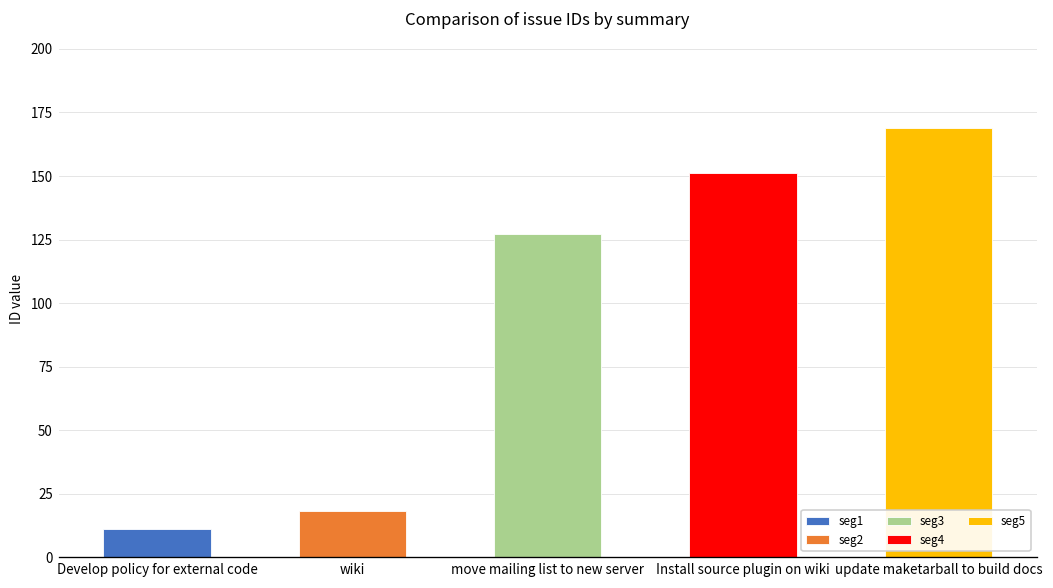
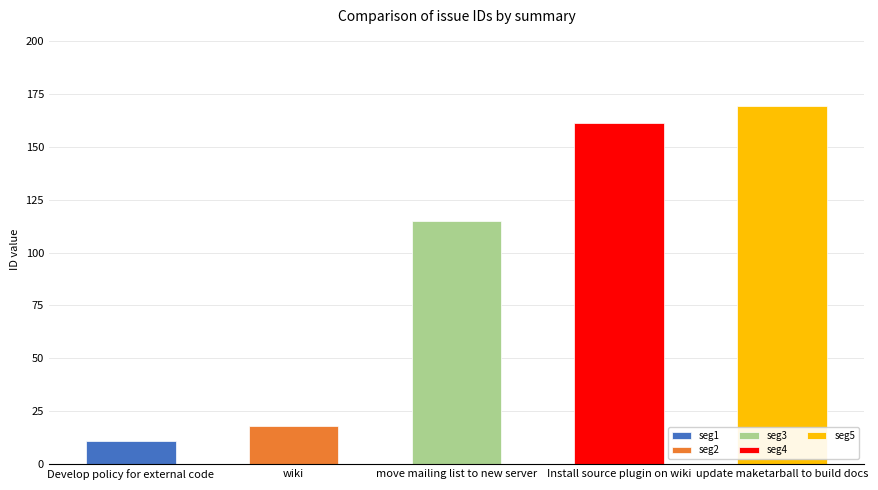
  {
    "Develop policy for external code": 11,
    "wiki": 18,
-   "move mailing list to new server": 127,
-   "Install source plugin on wiki": 151,
+   "move mailing list to new server": 115,
+   "Install source plugin on wiki": 161,
    "update maketarball to build docs": 169
  }
